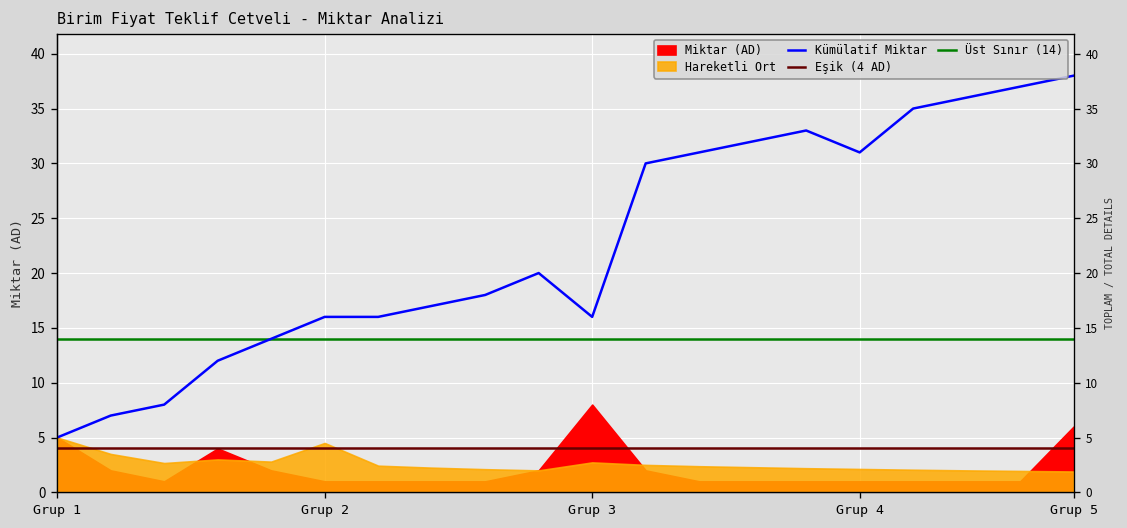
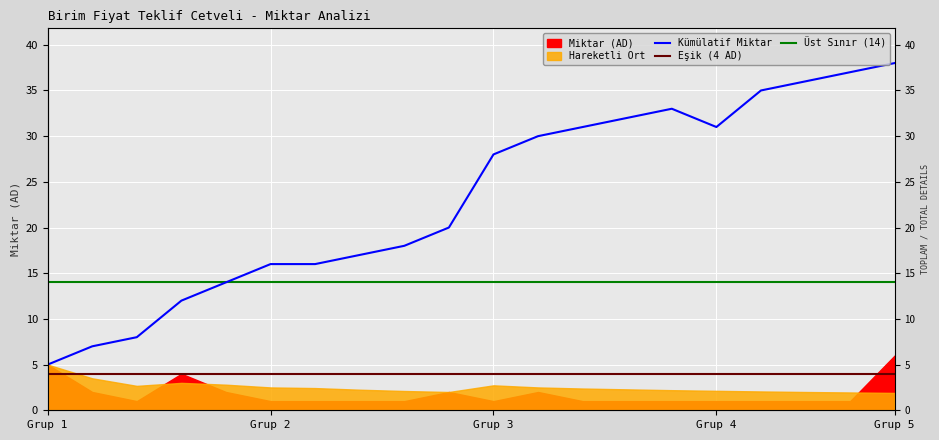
  {
    "Kümülatif Miktar": {
      "Grup 2": 16,
-     "Grup 3": 16,
+     "Grup 3": 28,
      "Grup 4": 31,
      "Grup 5": 38
    },
    "Miktar (AD)": {
      "Grup 2": 1,
-     "Grup 3": 8,
+     "Grup 3": 1,
      "Grup 4": 1,
      "Grup 5": 6
    },
    "Eşik (4 AD)": {
      "Grup 1": 4,
      "Grup 2": 4,
      "Grup 3": 4,
      "Grup 4": 4,
      "Grup 5": 4
    },
    "Hareketli Ort": {
-     "Grup 2": 5,
+     "Grup 2": 3,
      "Grup 3": 3,
      "Grup 4": 2,
      "Grup 5": 2
    },
    "Üst Sınır (14)": {
      "Grup 1": 14,
      "Grup 2": 14,
      "Grup 3": 14,
      "Grup 4": 14,
      "Grup 5": 14
    }
  }
